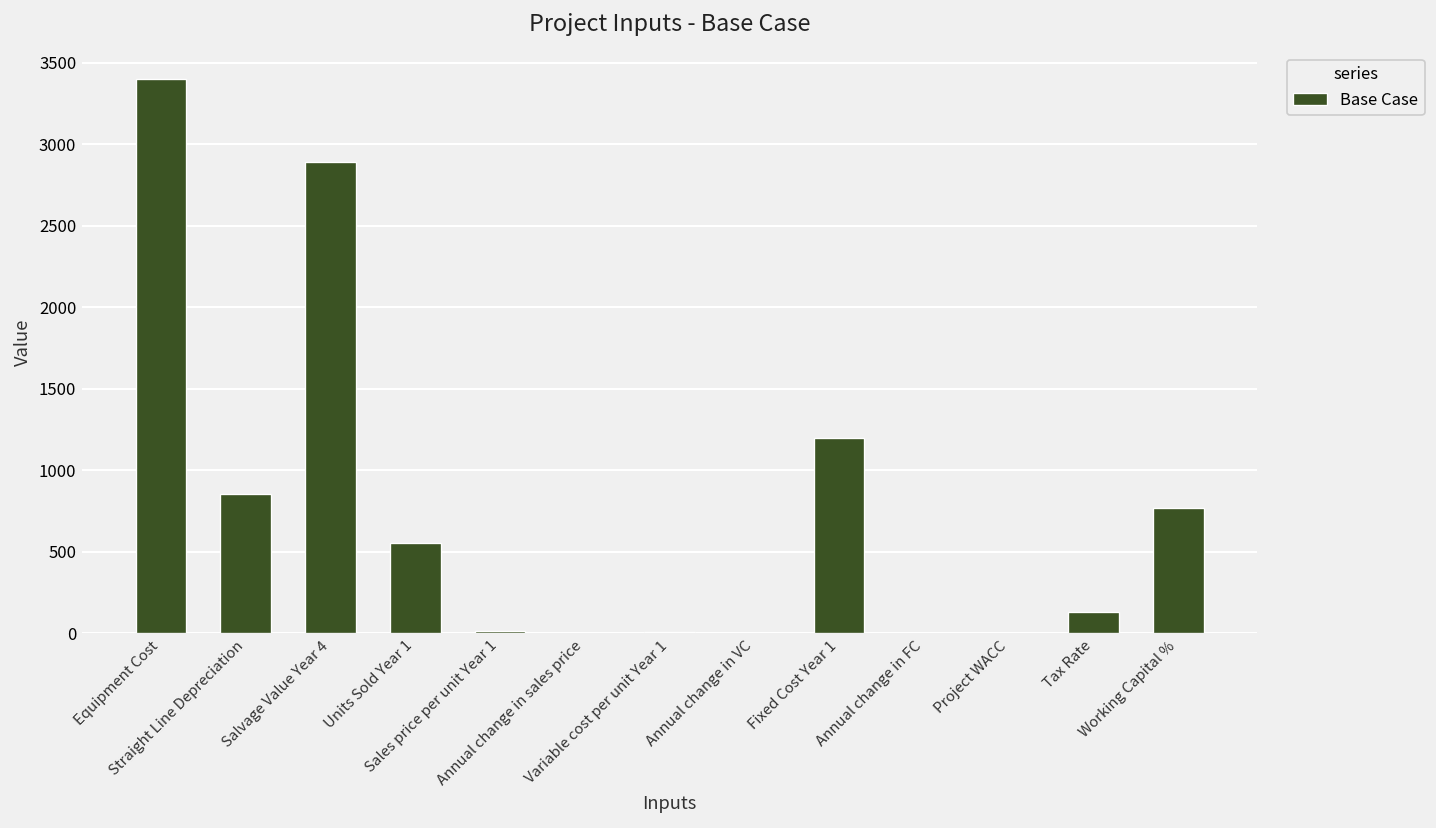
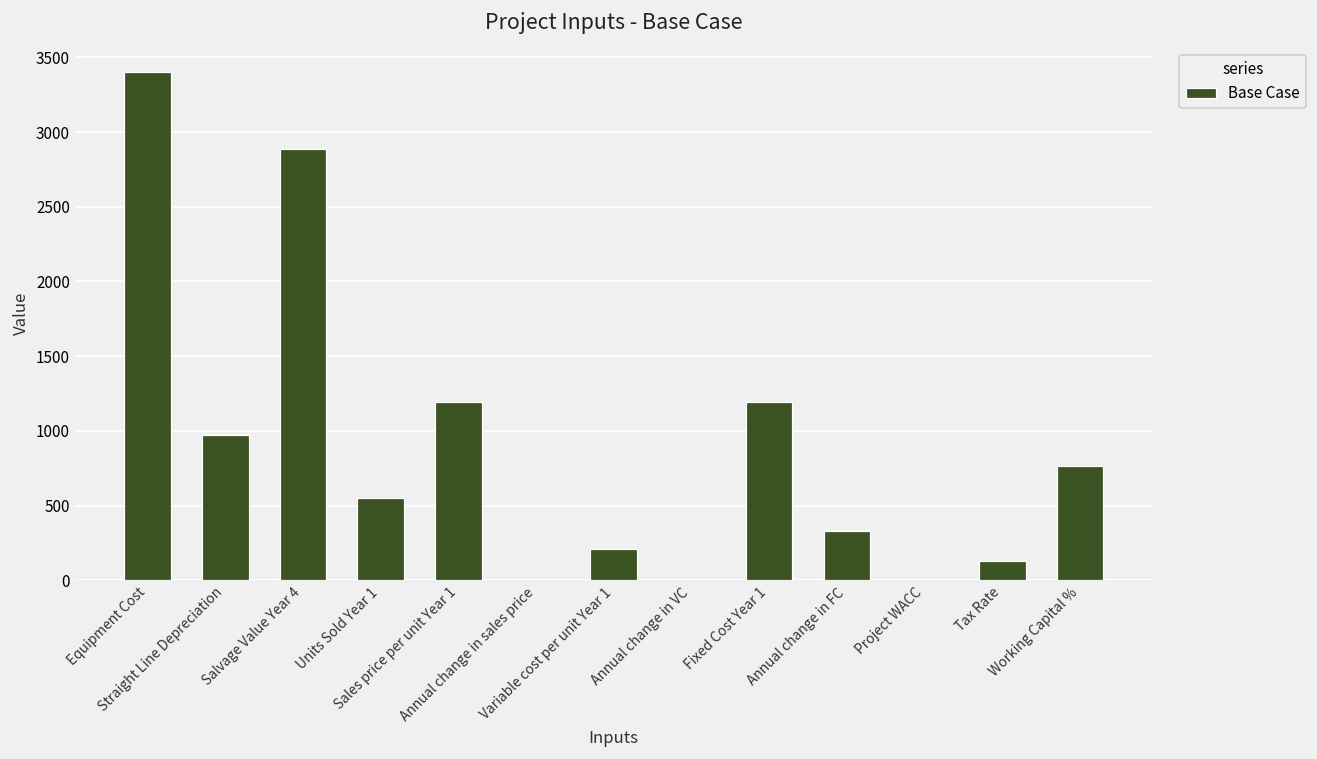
  {
    "Equipment Cost": 3400,
-   "Straight Line Depreciation": 850,
+   "Straight Line Depreciation": 970,
    "Salvage Value Year 4": 2890,
    "Units Sold Year 1": 550,
-   "Sales price per unit Year 1": 10,
-   "Variable cost per unit Year 1": 10,
+   "Sales price per unit Year 1": 1200,
+   "Variable cost per unit Year 1": 210,
    "Fixed Cost Year 1": 1200,
-   "Annual change in FC": 0,
+   "Annual change in FC": 330,
    "Tax Rate": 130,
    "Working Capital %": 770
  }
